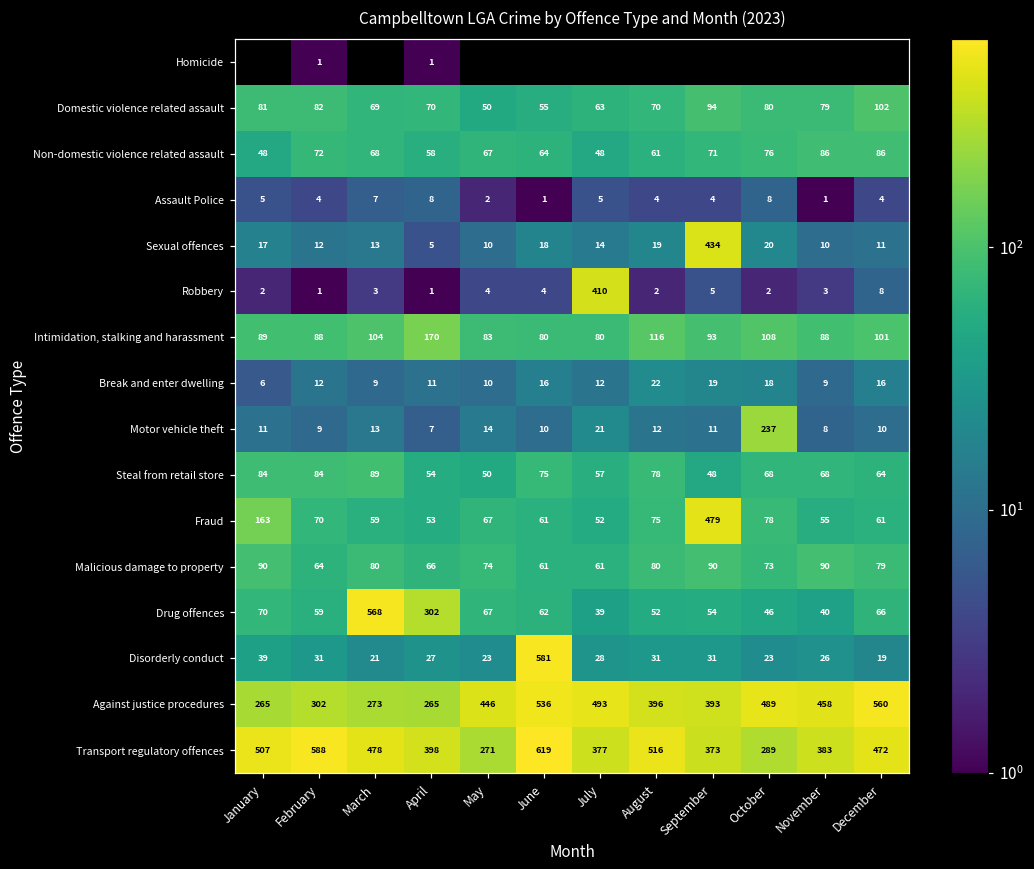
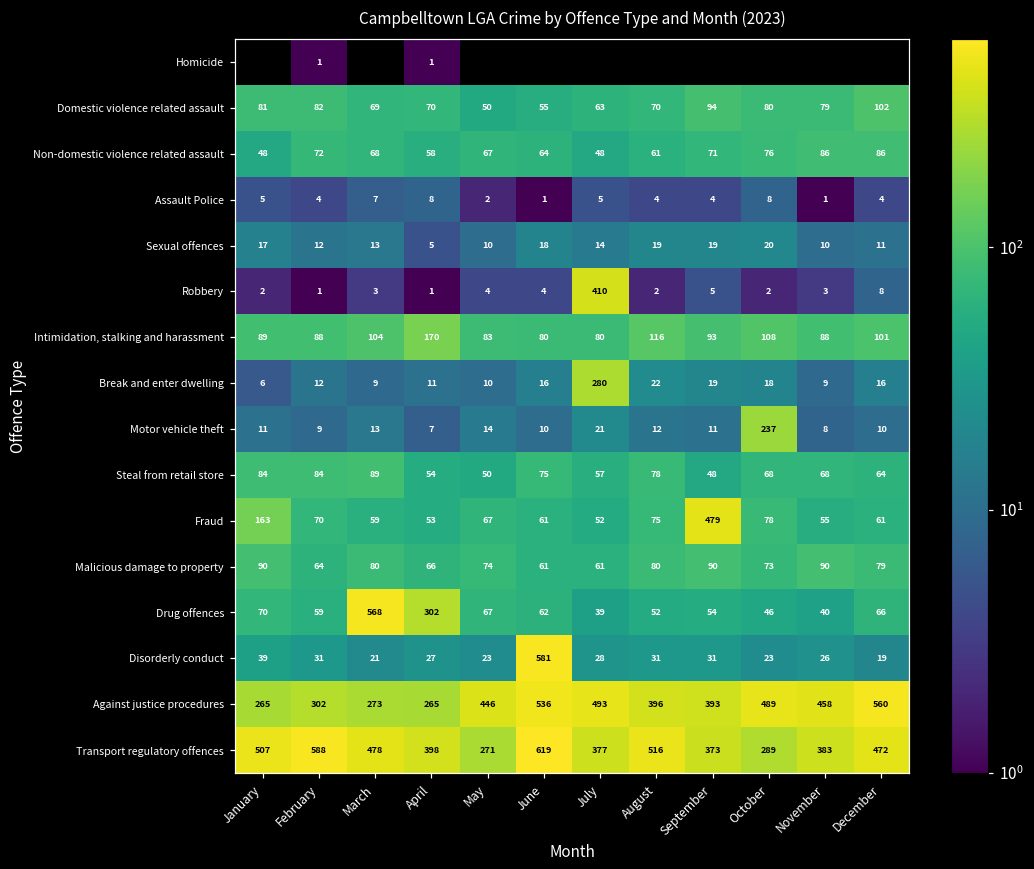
  {
    "Homicide": {
      "February": 1,
      "April": 1
    },
    "Domestic violence related assault": {
      "January": 81,
      "February": 82,
      "March": 69,
      "April": 70,
      "May": 50,
      "June": 55,
      "July": 63,
      "August": 70,
      "September": 94,
      "October": 80,
      "November": 79,
      "December": 102
    },
    "Non-domestic violence related assault": {
      "January": 48,
      "February": 72,
      "March": 68,
      "April": 58,
      "May": 67,
      "June": 64,
      "July": 48,
      "August": 61,
      "September": 71,
      "October": 76,
      "November": 86,
      "December": 86
    },
    "Assault Police": {
      "January": 5,
      "February": 4,
      "March": 7,
      "April": 8,
      "May": 2,
      "June": 1,
      "July": 5,
      "August": 4,
      "September": 4,
      "October": 8,
      "November": 1,
      "December": 4
    },
    "Sexual offences": {
      "January": 17,
      "February": 12,
      "March": 13,
      "April": 5,
      "May": 10,
      "June": 18,
      "July": 14,
      "August": 19,
-     "September": 434,
+     "September": 19,
      "October": 20,
      "November": 10,
      "December": 11
    },
    "Robbery": {
      "January": 2,
      "February": 1,
      "March": 3,
      "April": 1,
      "May": 4,
      "June": 4,
      "July": 410,
      "August": 2,
      "September": 5,
      "October": 2,
      "November": 3,
      "December": 8
    },
    "Intimidation, stalking and harassment": {
      "January": 89,
      "February": 88,
      "March": 104,
      "April": 170,
      "May": 83,
      "June": 80,
      "July": 80,
      "August": 116,
      "September": 93,
      "October": 108,
      "November": 88,
      "December": 101
    },
    "Break and enter dwelling": {
      "January": 6,
      "February": 12,
      "March": 9,
      "April": 11,
      "May": 10,
      "June": 16,
-     "July": 12,
+     "July": 280,
      "August": 22,
      "September": 19,
      "October": 18,
      "November": 9,
      "December": 16
    },
    "Motor vehicle theft": {
      "January": 11,
      "February": 9,
      "March": 13,
      "April": 7,
      "May": 14,
      "June": 10,
      "July": 21,
      "August": 12,
      "September": 11,
      "October": 237,
      "November": 8,
      "December": 10
    },
    "Steal from retail store": {
      "January": 84,
      "February": 84,
      "March": 89,
      "April": 54,
      "May": 50,
      "June": 75,
      "July": 57,
      "August": 78,
      "September": 48,
      "October": 68,
      "November": 68,
      "December": 64
    },
    "Fraud": {
      "January": 163,
      "February": 70,
      "March": 59,
      "April": 53,
      "May": 67,
      "June": 61,
      "July": 52,
      "August": 75,
      "September": 479,
      "October": 78,
      "November": 55,
      "December": 61
    },
    "Malicious damage to property": {
      "January": 90,
      "February": 64,
      "March": 80,
      "April": 66,
      "May": 74,
      "June": 61,
      "July": 61,
      "August": 80,
      "September": 90,
      "October": 73,
      "November": 90,
      "December": 79
    },
    "Drug offences": {
      "January": 70,
      "February": 59,
      "March": 568,
      "April": 302,
      "May": 67,
      "June": 62,
      "July": 39,
      "August": 52,
      "September": 54,
      "October": 46,
      "November": 40,
      "December": 66
    },
    "Disorderly conduct": {
      "January": 39,
      "February": 31,
      "March": 21,
      "April": 27,
      "May": 23,
      "June": 581,
      "July": 28,
      "August": 31,
      "September": 31,
      "October": 23,
      "November": 26,
      "December": 19
    },
    "Against justice procedures": {
      "January": 265,
      "February": 302,
      "March": 273,
      "April": 265,
      "May": 446,
      "June": 536,
      "July": 493,
      "August": 396,
      "September": 393,
      "October": 489,
      "November": 458,
      "December": 560
    },
    "Transport regulatory offences": {
      "January": 507,
      "February": 588,
      "March": 478,
      "April": 398,
      "May": 271,
      "June": 619,
      "July": 377,
      "August": 516,
      "September": 373,
      "October": 289,
      "November": 383,
      "December": 472
    }
  }
